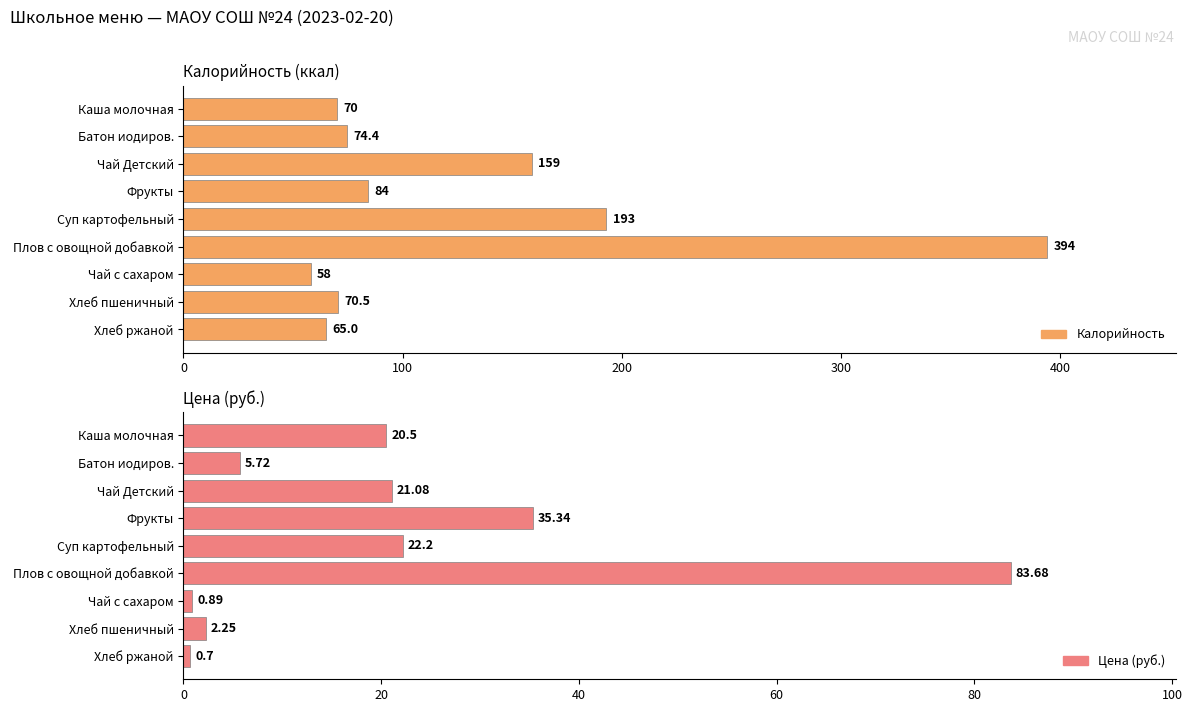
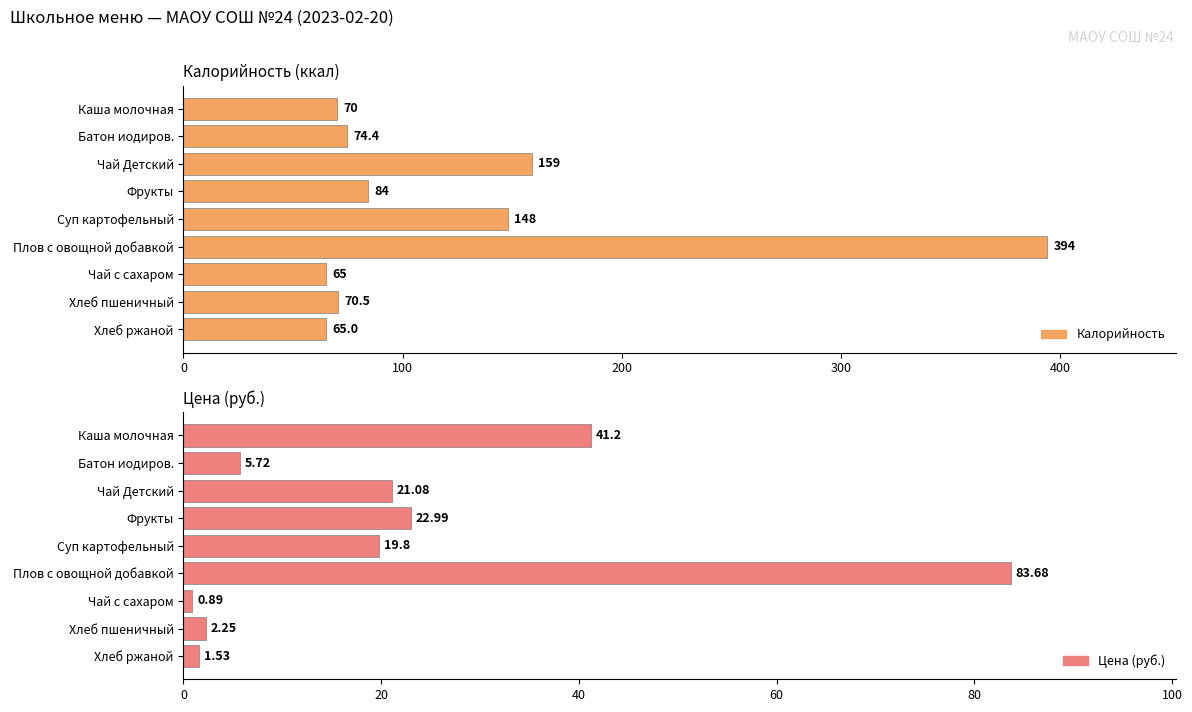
  {
    "Калорийность (ккал)": {
      "Каша молочная": 70,
      "Батон иодиров.": 74.4,
      "Чай Детский": 159,
      "Фрукты": 84,
-     "Суп картофельный": 193,
+     "Суп картофельный": 148,
      "Плов с овощной добавкой": 394,
-     "Чай с сахаром": 58,
+     "Чай с сахаром": 65,
      "Хлеб пшеничный": 70.5,
      "Хлеб ржаной": 65.0
    },
    "Цена (руб.)": {
-     "Каша молочная": 20.5,
+     "Каша молочная": 41.2,
      "Батон иодиров.": 5.72,
      "Чай Детский": 21.08,
-     "Фрукты": 35.34,
-     "Суп картофельный": 22.2,
+     "Фрукты": 22.99,
+     "Суп картофельный": 19.8,
      "Плов с овощной добавкой": 83.68,
      "Чай с сахаром": 0.89,
      "Хлеб пшеничный": 2.25,
-     "Хлеб ржаной": 0.7
+     "Хлеб ржаной": 1.53
    }
  }
